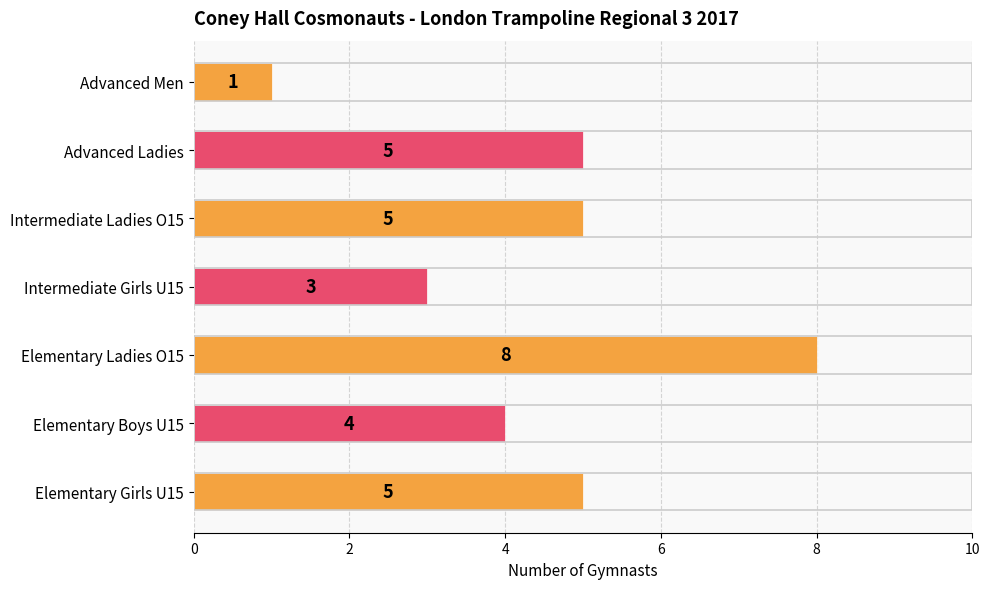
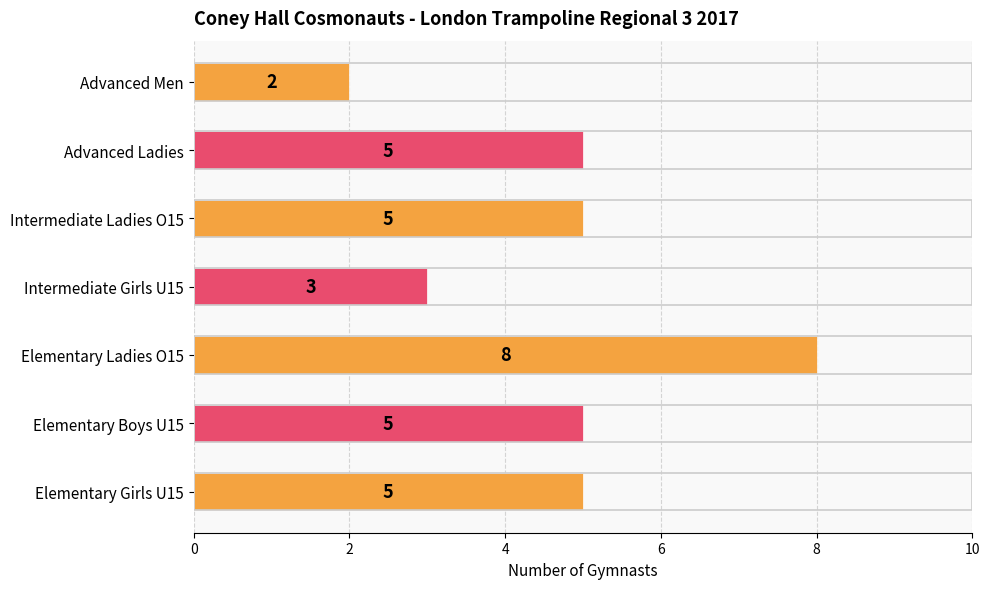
  {
-   "Advanced Men": 1,
+   "Advanced Men": 2,
    "Advanced Ladies": 5,
    "Intermediate Ladies O15": 5,
    "Intermediate Girls U15": 3,
    "Elementary Ladies O15": 8,
-   "Elementary Boys U15": 4,
+   "Elementary Boys U15": 5,
    "Elementary Girls U15": 5
  }
